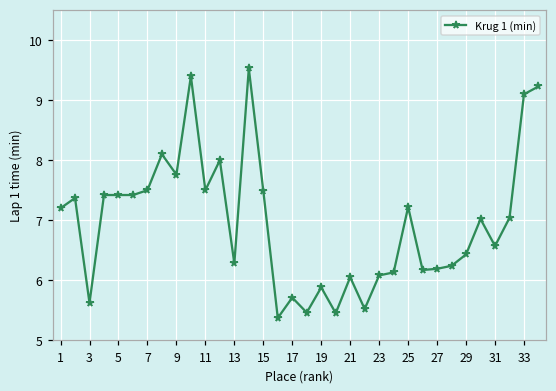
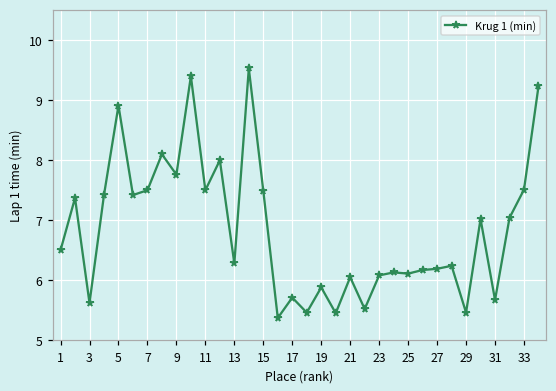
  {
-   "1": 7.2,
+   "1": 6.5,
    "3": 5.6,
-   "5": 7.4,
+   "5": 8.9,
    "7": 7.5,
    "9": 7.8,
    "11": 7.5,
    "13": 6.3,
    "15": 7.5,
    "17": 5.7,
    "19": 5.9,
    "21": 6.1,
    "23": 6.1,
-   "25": 7.2,
+   "25": 6.1,
    "27": 6.2,
-   "29": 6.4,
-   "31": 6.6,
-   "33": 9.1
+   "29": 5.5,
+   "31": 5.7,
+   "33": 7.5
  }
